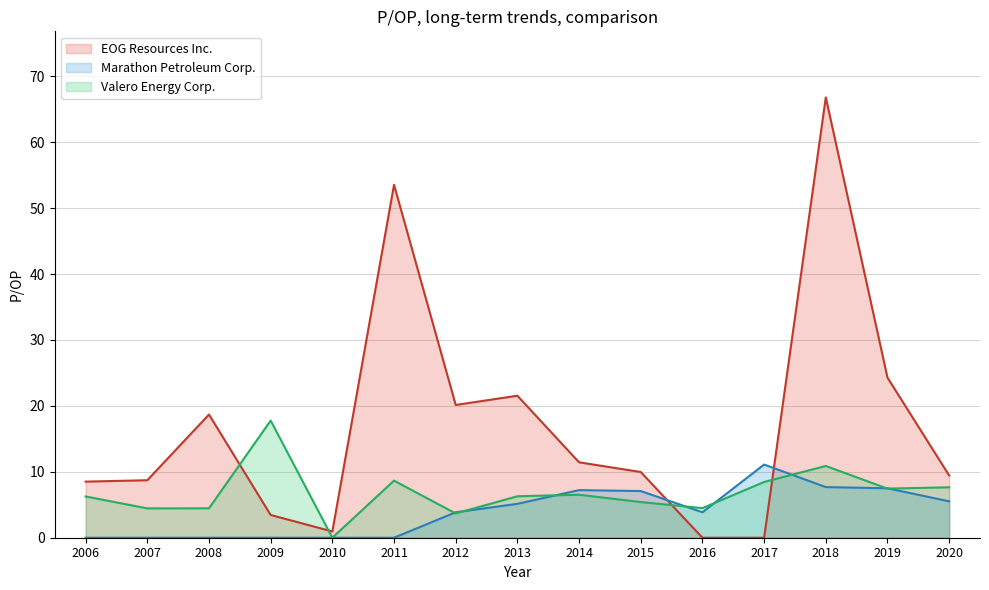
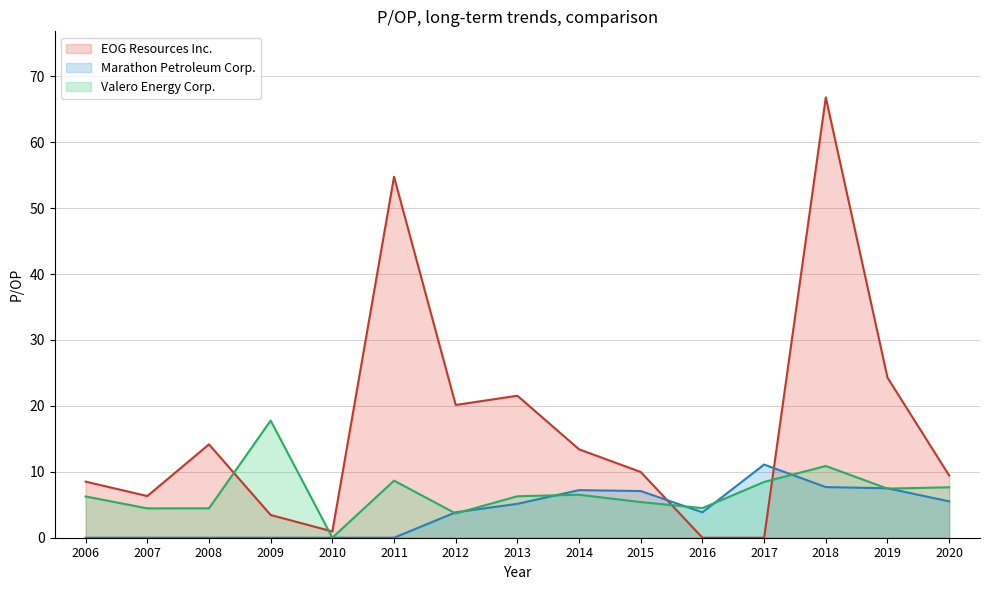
  {
    "EOG Resources Inc.": {
      "2006": 9,
-     "2007": 9,
-     "2008": 19,
+     "2007": 6,
+     "2008": 14,
      "2009": 3,
      "2010": 1,
-     "2011": 54,
+     "2011": 55,
      "2012": 20,
      "2013": 22,
-     "2014": 11,
+     "2014": 13,
      "2015": 10,
      "2016": 0,
      "2017": 0,
      "2018": 67,
      "2019": 24,
      "2020": 9
    }
  }
